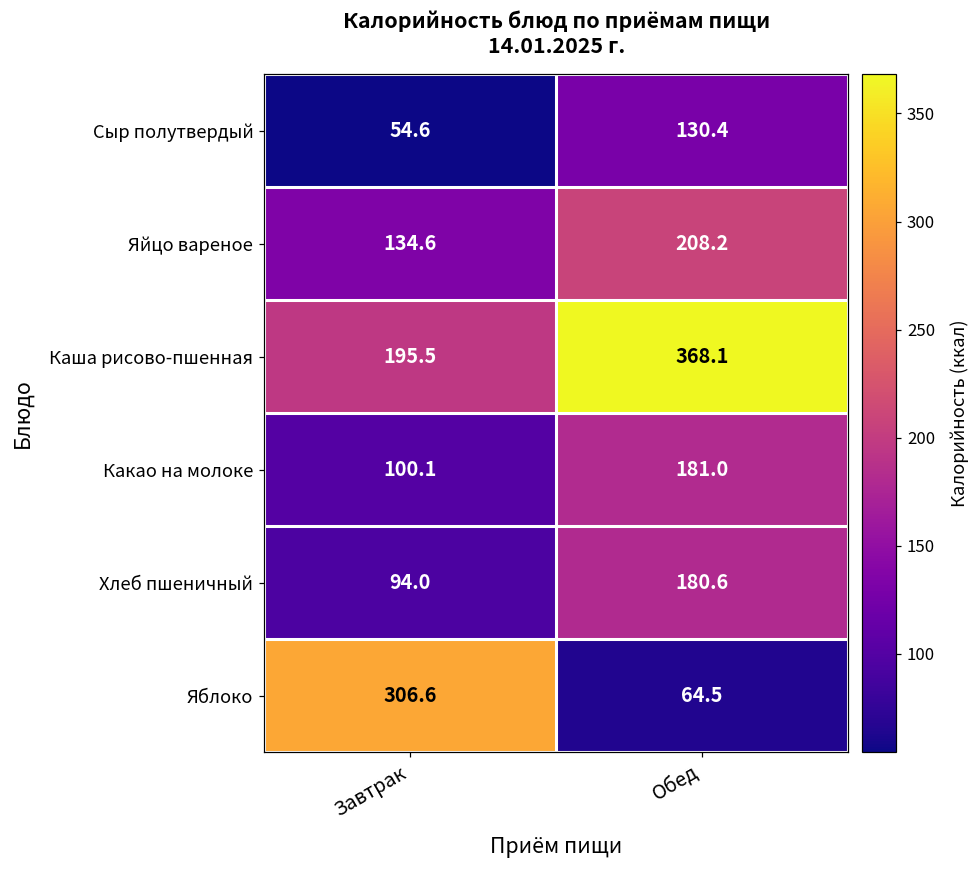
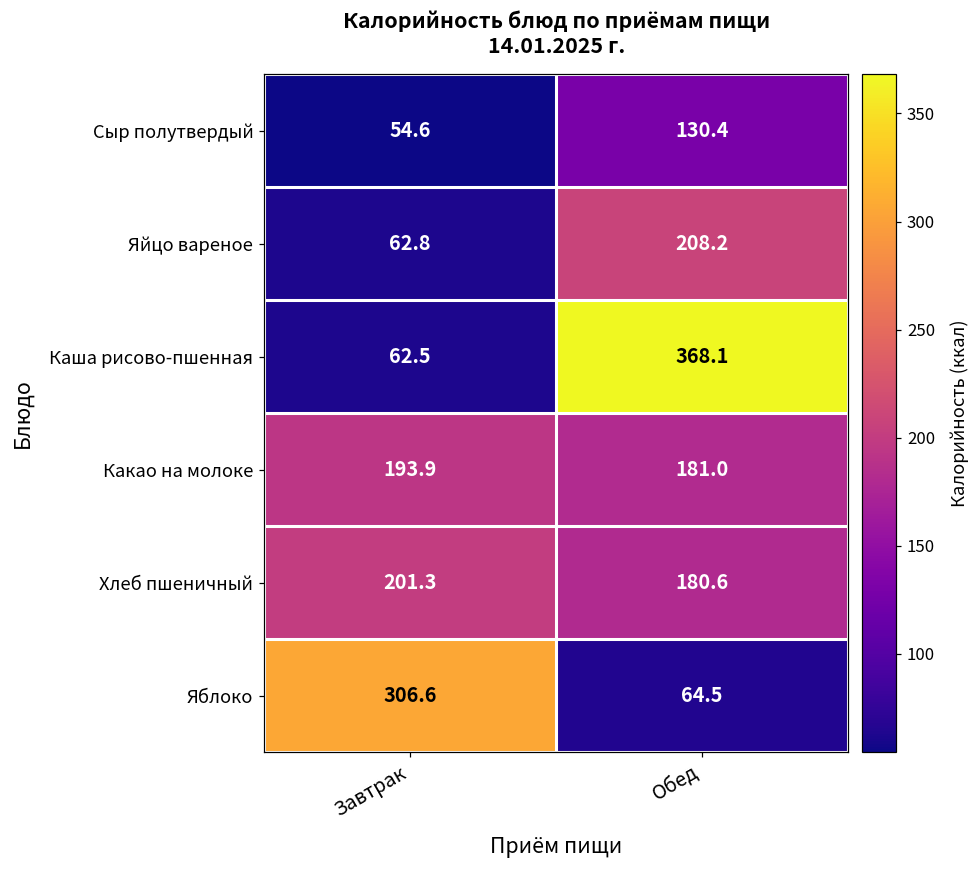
  {
    "Сыр полутвердый": {
      "Завтрак": 54.6,
      "Обед": 130.4
    },
    "Яйцо вареное": {
-     "Завтрак": 134.6,
+     "Завтрак": 62.8,
      "Обед": 208.2
    },
    "Каша рисово-пшенная": {
-     "Завтрак": 195.5,
+     "Завтрак": 62.5,
      "Обед": 368.1
    },
    "Какао на молоке": {
-     "Завтрак": 100.1,
+     "Завтрак": 193.9,
      "Обед": 181.0
    },
    "Хлеб пшеничный": {
-     "Завтрак": 94.0,
+     "Завтрак": 201.3,
      "Обед": 180.6
    },
    "Яблоко": {
      "Завтрак": 306.6,
      "Обед": 64.5
    }
  }
